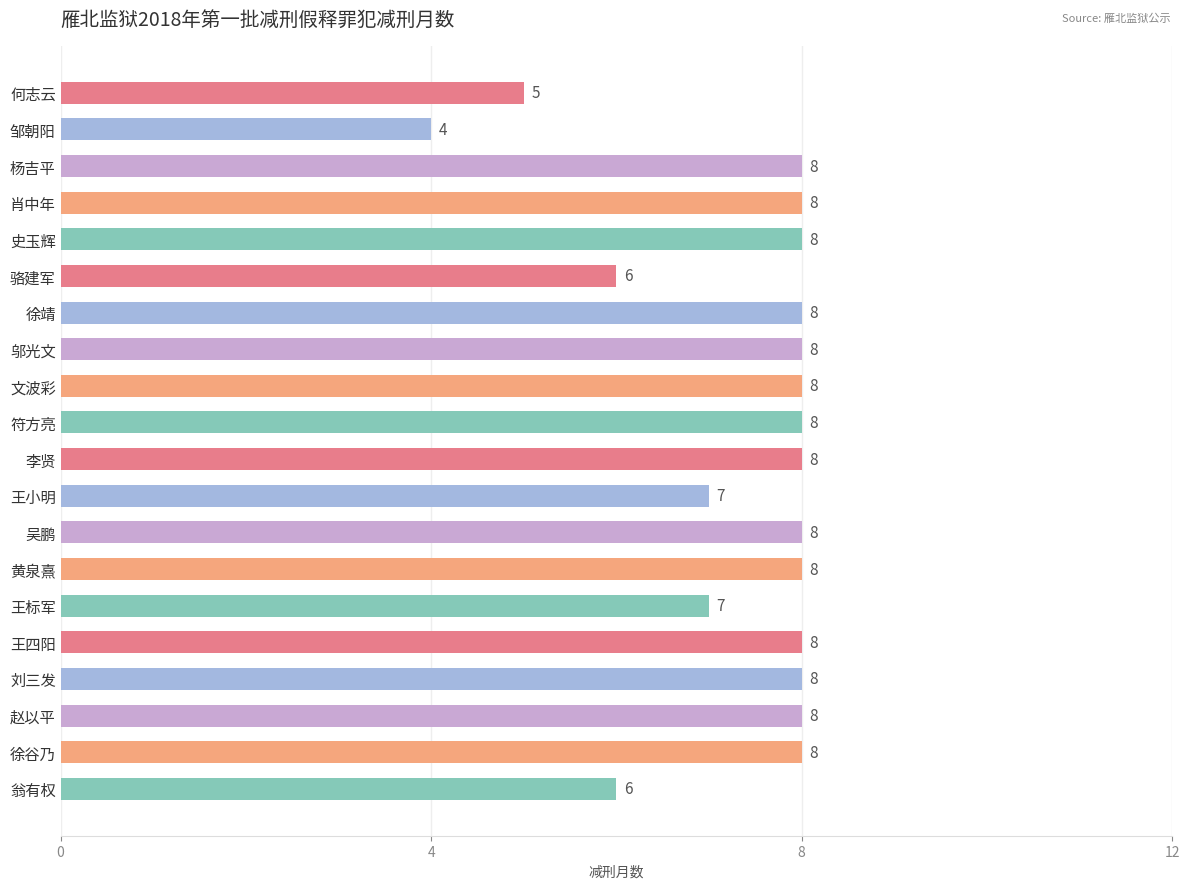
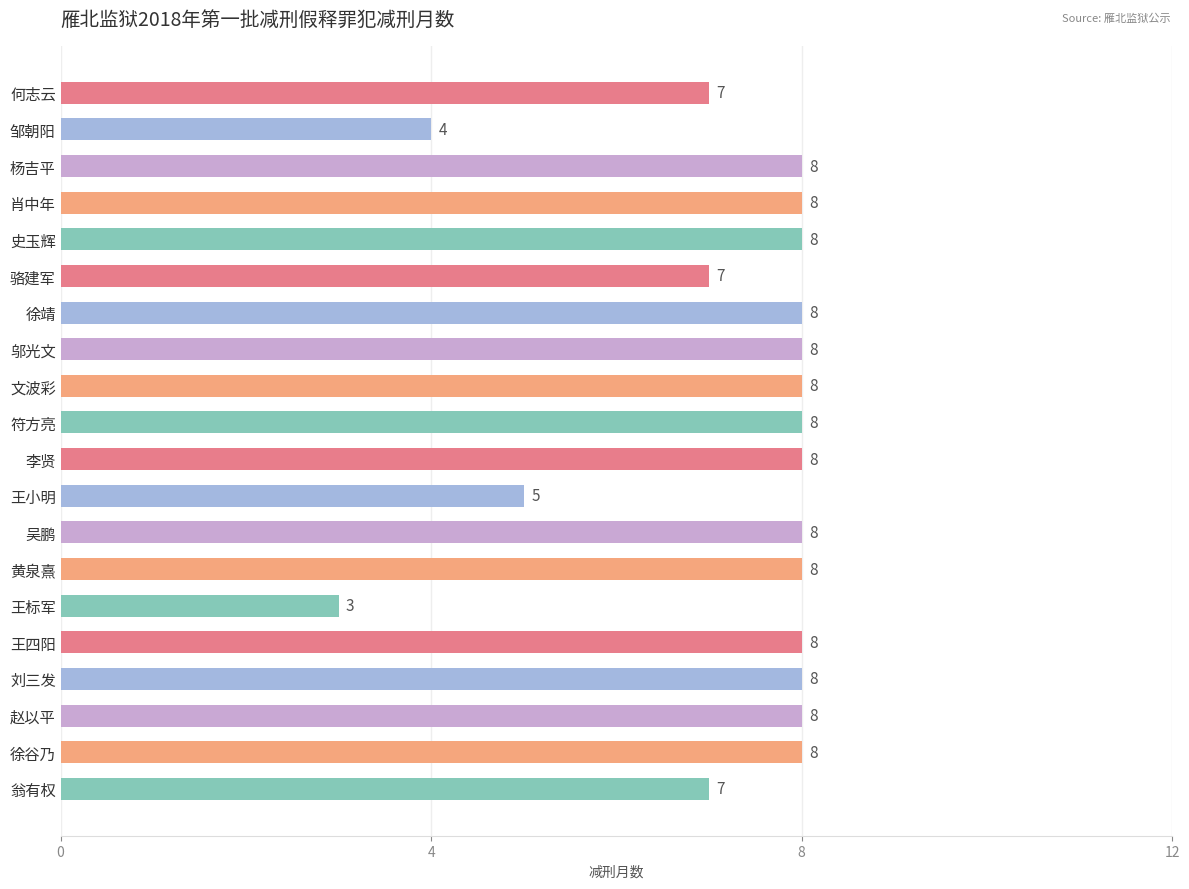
  {
-   "何志云": 5,
+   "何志云": 7,
    "邹朝阳": 4,
    "杨吉平": 8,
    "肖中年": 8,
    "史玉辉": 8,
-   "骆建军": 6,
+   "骆建军": 7,
    "徐靖": 8,
    "邬光文": 8,
    "文波彩": 8,
    "符方亮": 8,
    "李贤": 8,
-   "王小明": 7,
+   "王小明": 5,
    "吴鹏": 8,
    "黄泉熹": 8,
-   "王标军": 7,
+   "王标军": 3,
    "王四阳": 8,
    "刘三发": 8,
    "赵以平": 8,
    "徐谷乃": 8,
-   "翁有权": 6
+   "翁有权": 7
  }
